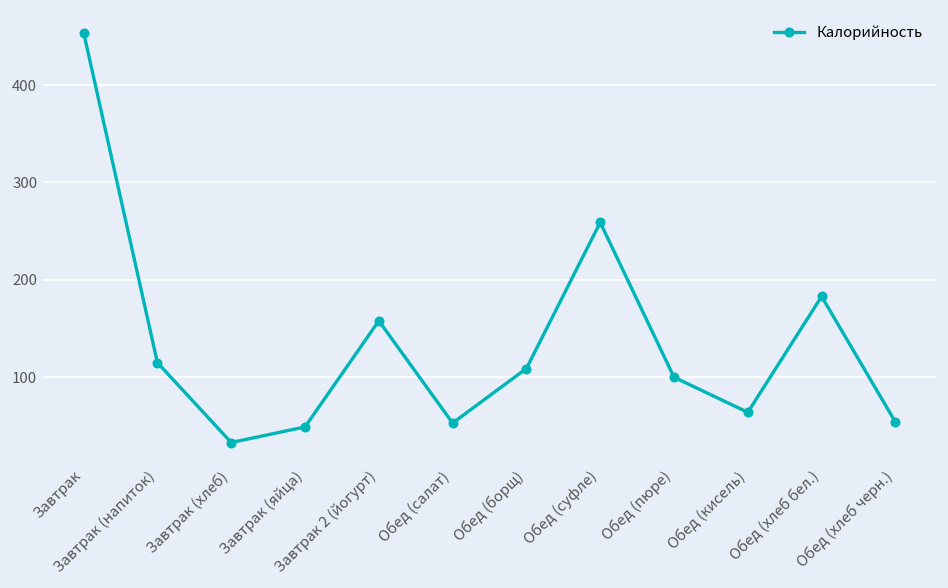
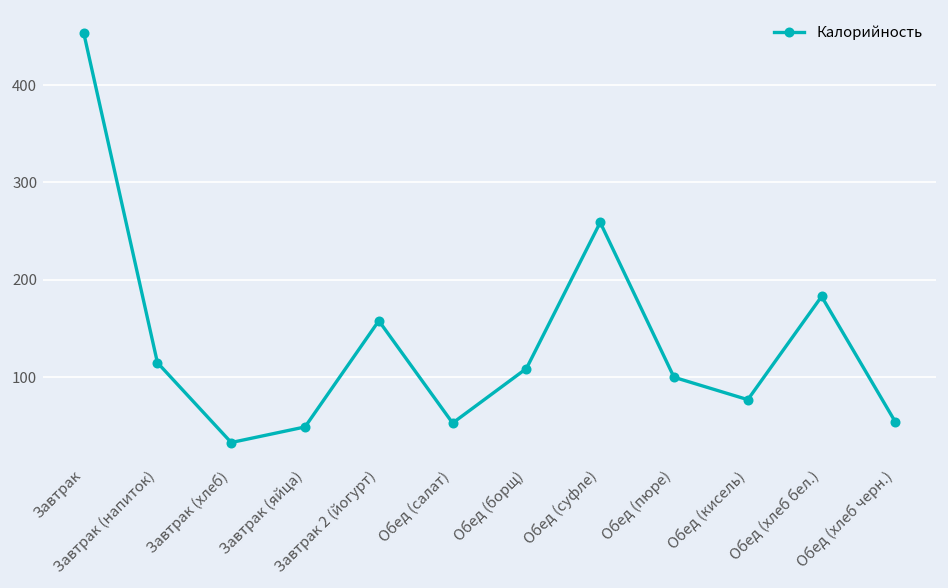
  {
    "Завтрак": 450,
    "Завтрак (напиток)": 120,
    "Завтрак (хлеб)": 30,
    "Завтрак (яйца)": 50,
    "Завтрак 2 (йогурт)": 160,
    "Обед (салат)": 50,
    "Обед (борщ)": 110,
    "Обед (суфле)": 260,
    "Обед (пюре)": 100,
-   "Обед (кисель)": 60,
+   "Обед (кисель)": 80,
    "Обед (хлеб бел.)": 180,
    "Обед (хлеб черн.)": 50
  }
